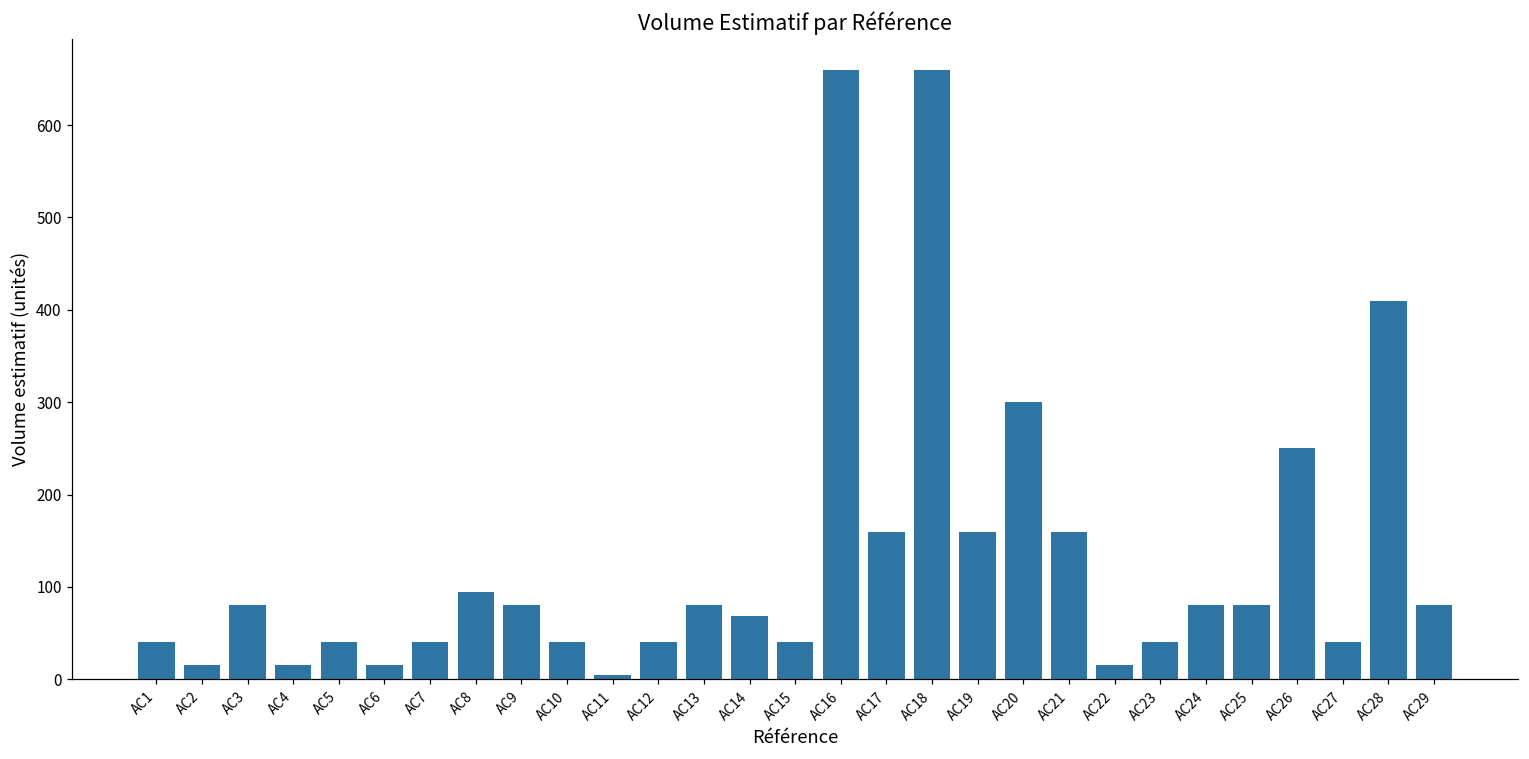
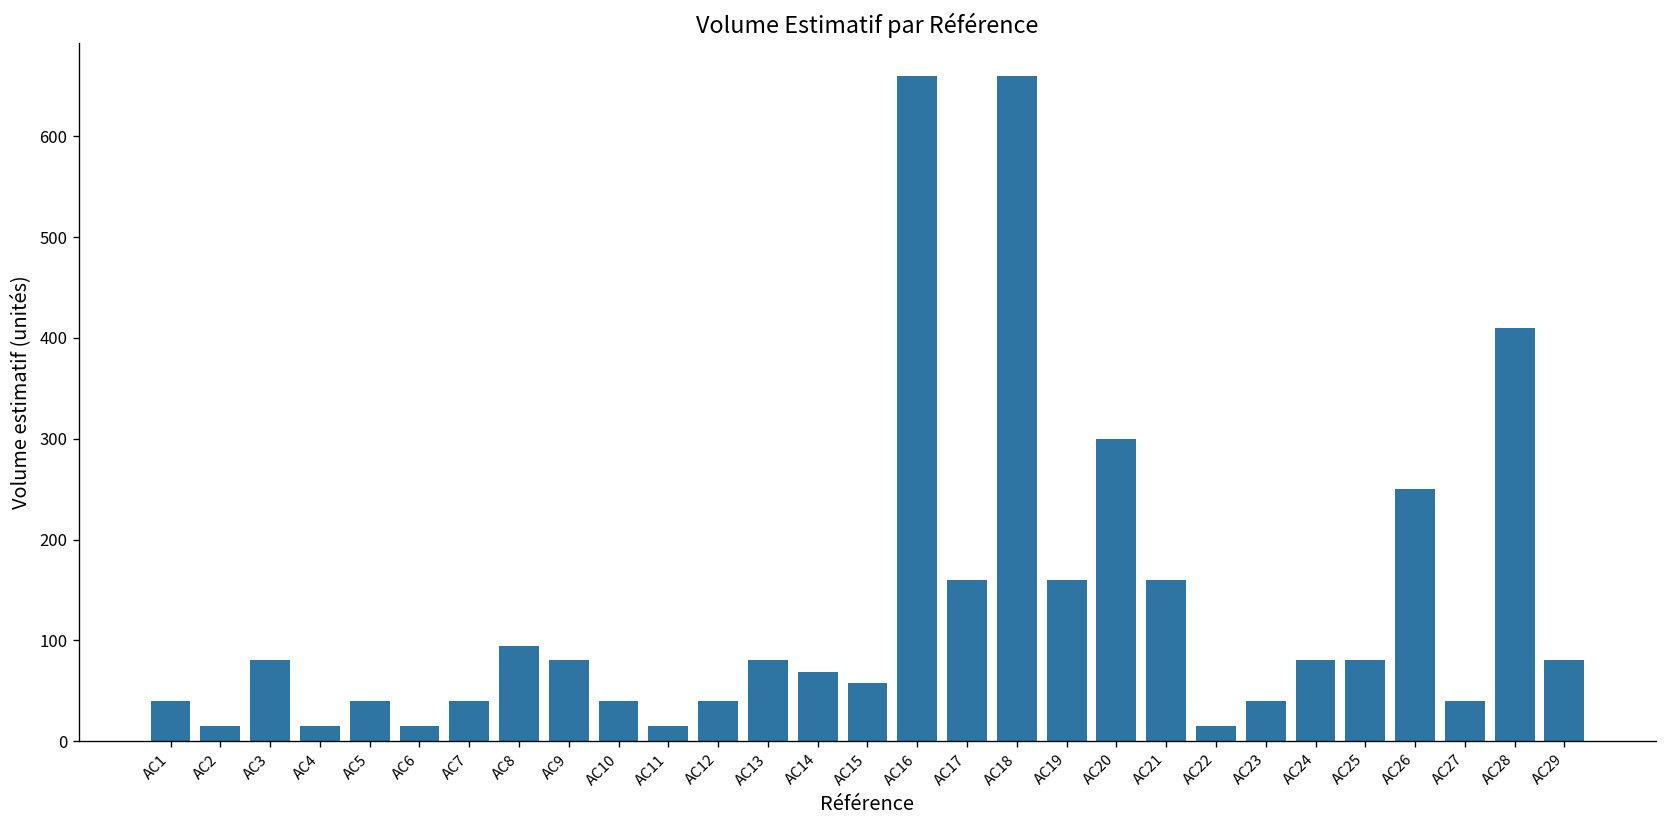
  {
    "AC1": 40,
    "AC2": 20,
    "AC3": 80,
    "AC4": 20,
    "AC5": 40,
    "AC6": 20,
    "AC7": 40,
    "AC8": 90,
    "AC9": 80,
    "AC10": 40,
-   "AC11": 10,
+   "AC11": 20,
    "AC12": 40,
    "AC13": 80,
    "AC14": 70,
-   "AC15": 40,
+   "AC15": 60,
    "AC16": 660,
    "AC17": 160,
    "AC18": 660,
    "AC19": 160,
    "AC20": 300,
    "AC21": 160,
    "AC22": 20,
    "AC23": 40,
    "AC24": 80,
    "AC25": 80,
    "AC26": 250,
    "AC27": 40,
    "AC28": 410,
    "AC29": 80
  }
